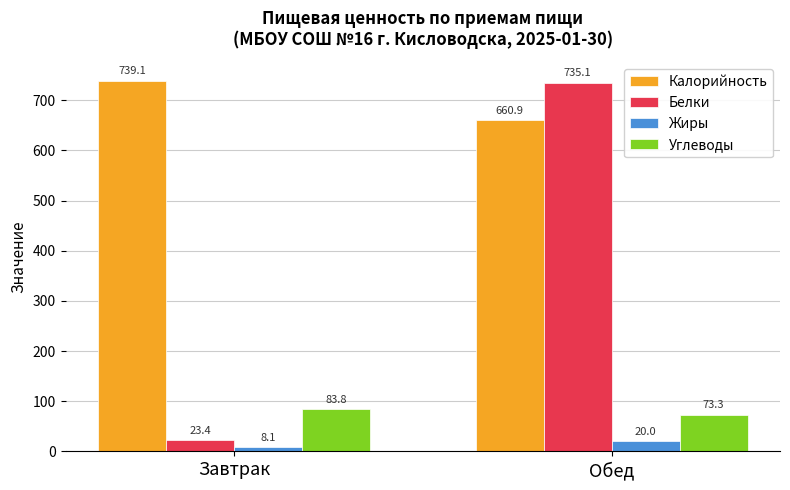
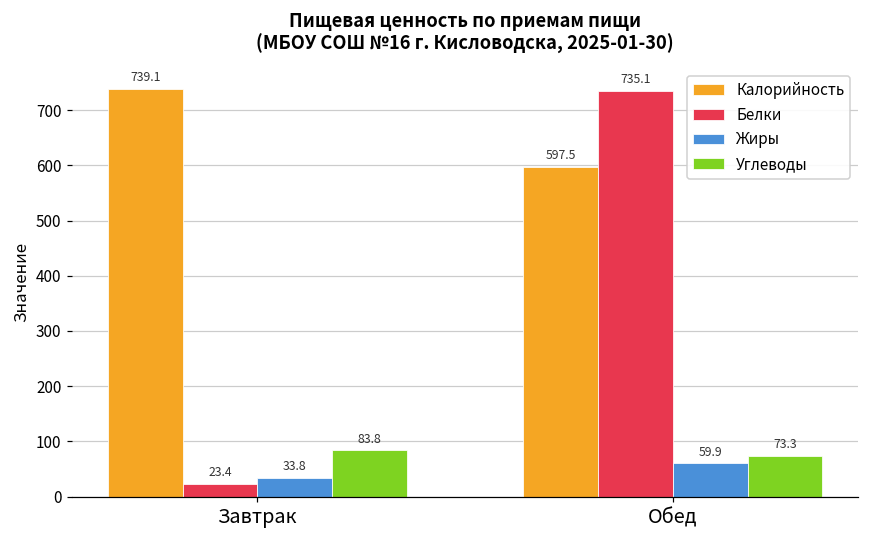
  {
    "Калорийность": {
      "Завтрак": 739.1,
-     "Обед": 660.9
+     "Обед": 597.5
    },
    "Белки": {
      "Завтрак": 23.4,
      "Обед": 735.1
    },
    "Жиры": {
-     "Завтрак": 8.1,
-     "Обед": 20.0
+     "Завтрак": 33.8,
+     "Обед": 59.9
    },
    "Углеводы": {
      "Завтрак": 83.8,
      "Обед": 73.3
    }
  }
